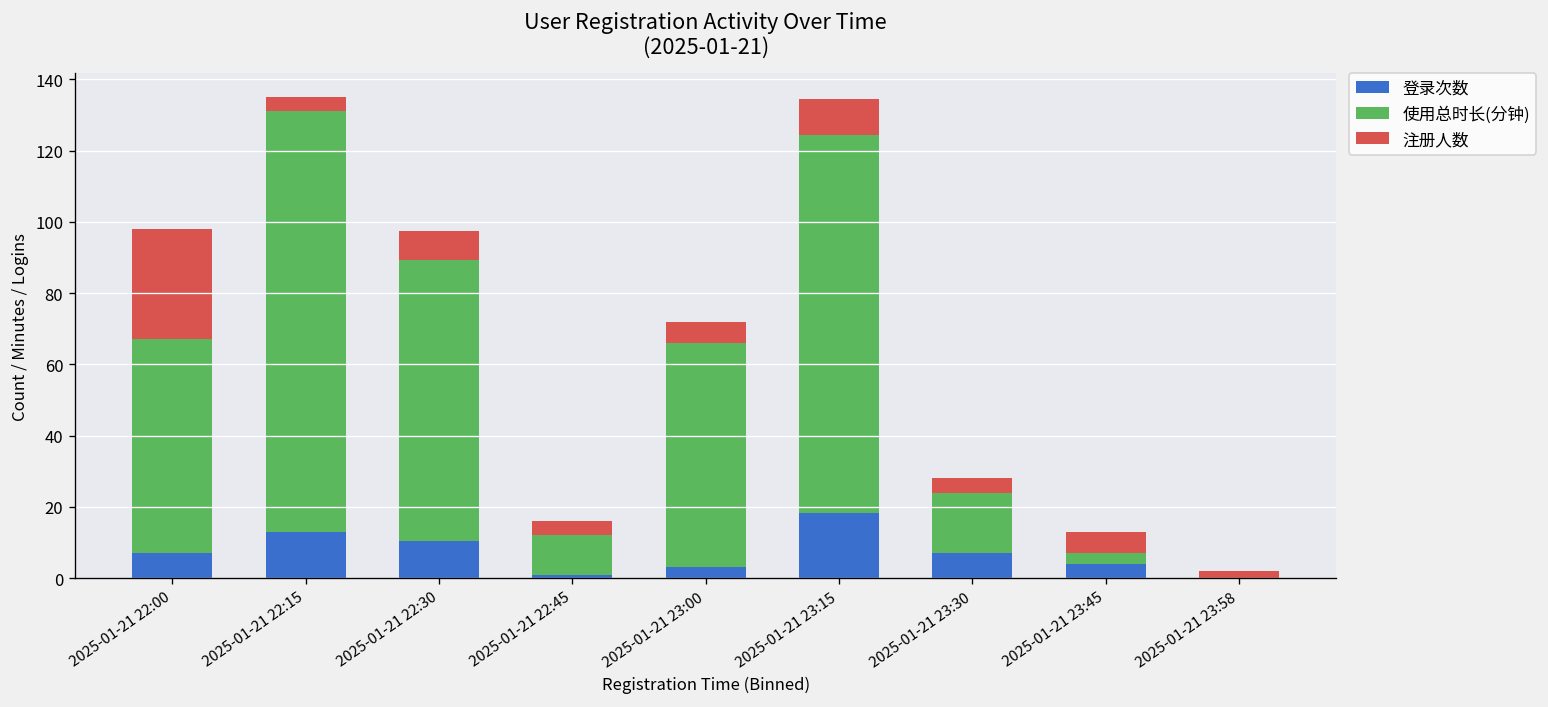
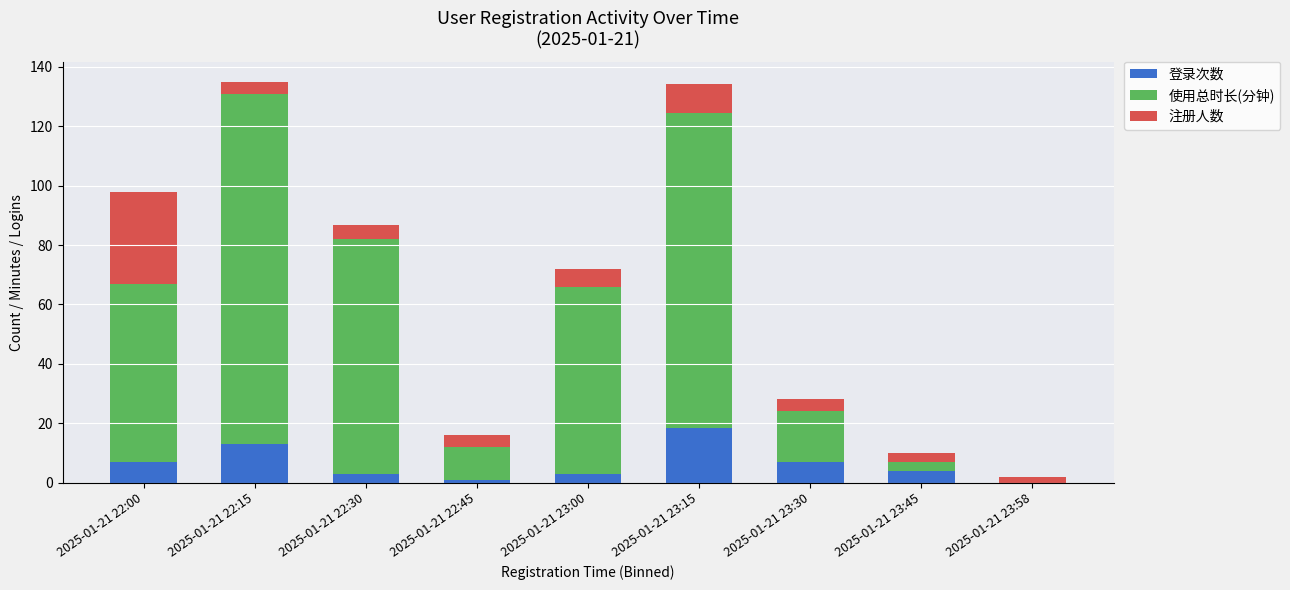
  {
    "登录次数": {
      "2025-01-21 22:00": 7,
      "2025-01-21 22:15": 13,
-     "2025-01-21 22:30": 11,
+     "2025-01-21 22:30": 3,
      "2025-01-21 22:45": 1,
      "2025-01-21 23:00": 3,
      "2025-01-21 23:15": 18,
      "2025-01-21 23:30": 7,
      "2025-01-21 23:45": 4,
      "2025-01-21 23:58": 0
    },
    "使用总时长(分钟)": {
      "2025-01-21 22:00": 60,
      "2025-01-21 22:15": 118,
      "2025-01-21 22:30": 79,
      "2025-01-21 22:45": 11,
      "2025-01-21 23:00": 63,
      "2025-01-21 23:15": 106,
      "2025-01-21 23:30": 17,
      "2025-01-21 23:45": 3,
      "2025-01-21 23:58": 0
    },
    "注册人数": {
      "2025-01-21 22:00": 31,
      "2025-01-21 22:15": 4,
-     "2025-01-21 22:30": 8,
+     "2025-01-21 22:30": 5,
      "2025-01-21 22:45": 4,
      "2025-01-21 23:00": 6,
      "2025-01-21 23:15": 10,
      "2025-01-21 23:30": 4,
-     "2025-01-21 23:45": 6,
+     "2025-01-21 23:45": 3,
      "2025-01-21 23:58": 2
    }
  }
